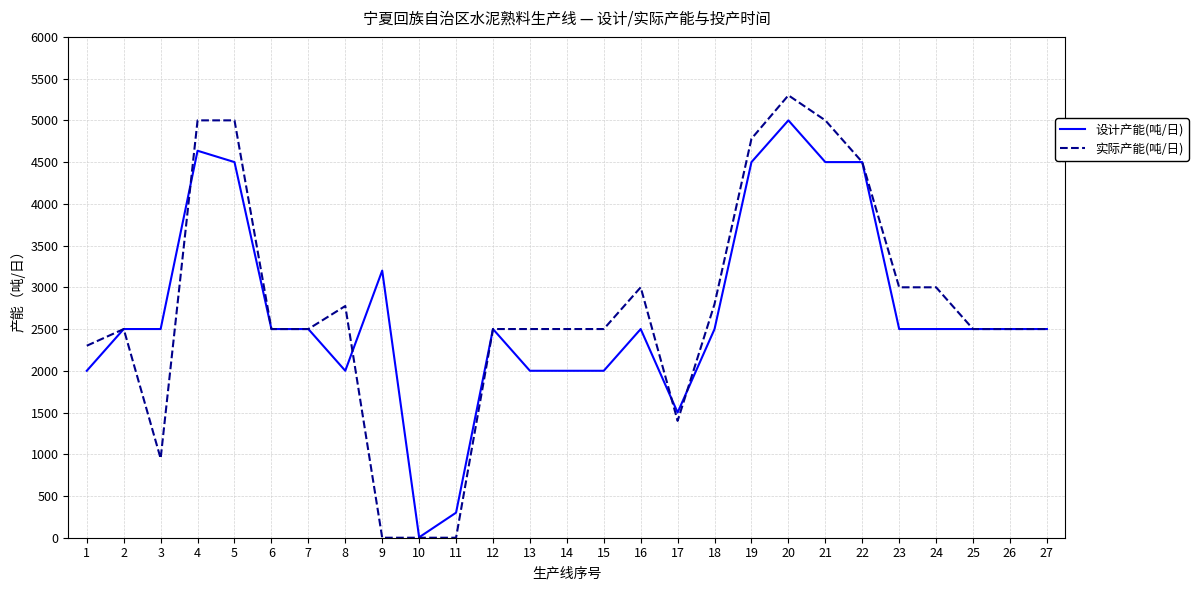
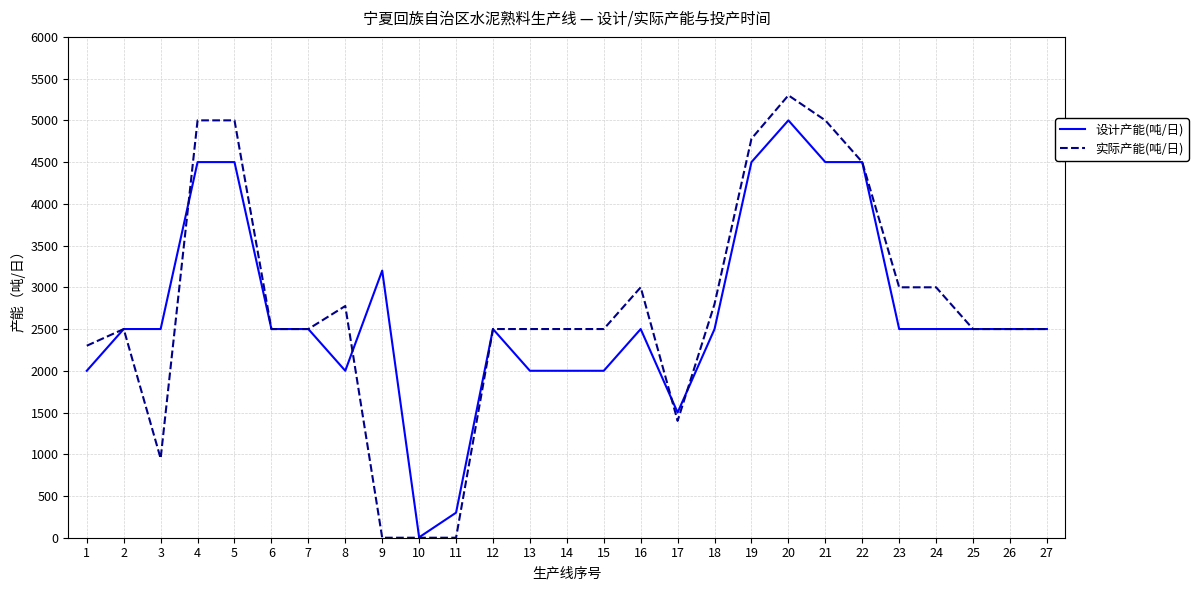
  {
    "设计产能(吨/日)": {
      "1": 2000,
      "3": 2500,
-     "4": 4600,
+     "4": 4500,
      "5": 4500,
      "8": 2000,
      "9": 3200,
      "11": 300,
      "13": 2000,
      "14": 2000,
      "15": 2000,
      "16": 2500,
      "17": 1500,
      "18": 2500,
      "19": 4500,
      "20": 5000,
      "21": 4500,
      "23": 2500,
      "24": 2500
    },
    "实际产能(吨/日)": {
      "1": 2300,
      "3": 900,
      "4": 5000,
      "5": 5000,
      "8": 2800,
      "9": 0,
      "11": 0,
      "13": 2500,
      "14": 2500,
      "15": 2500,
      "16": 3000,
      "17": 1400,
      "18": 2800,
      "19": 4800,
      "20": 5300,
      "21": 5000,
      "23": 3000,
      "24": 3000
    }
  }
